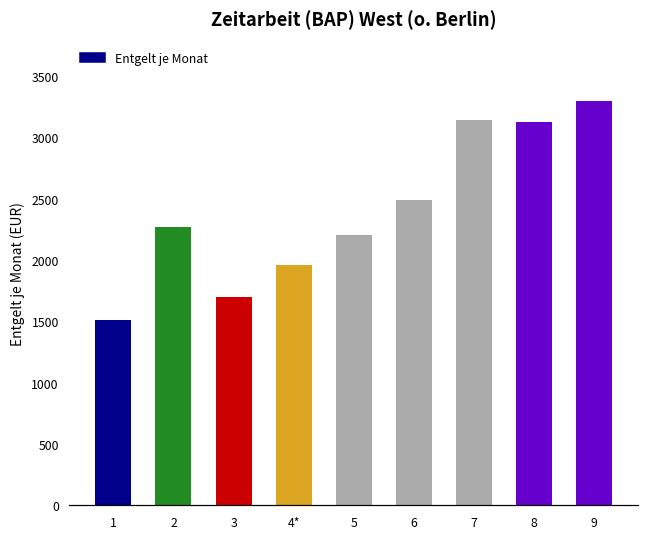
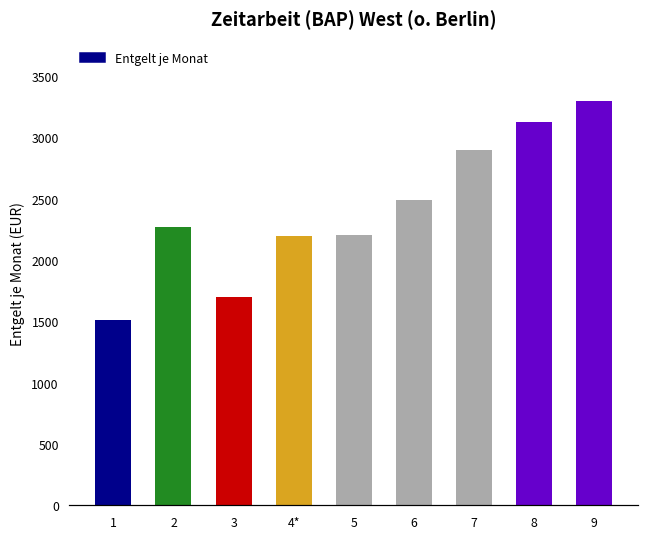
  {
    "1": 1510,
    "2": 2270,
    "3": 1700,
-   "4*": 1960,
+   "4*": 2190,
    "5": 2210,
    "6": 2480,
-   "7": 3140,
+   "7": 2900,
    "8": 3120,
    "9": 3290
  }
